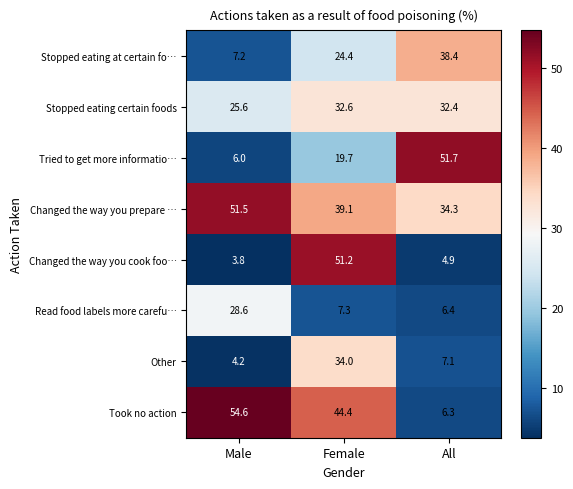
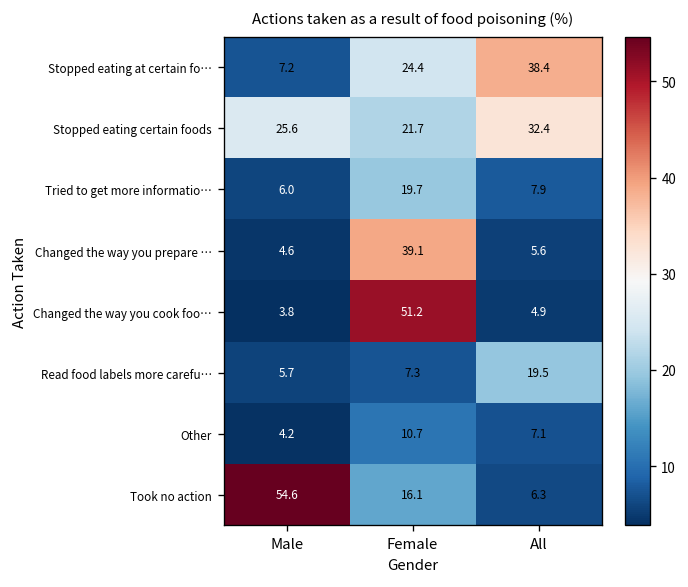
  {
    "Stopped eating at certain fo…": {
      "Male": 7.2,
      "Female": 24.4,
      "All": 38.4
    },
    "Stopped eating certain foods": {
      "Male": 25.6,
-     "Female": 32.6,
+     "Female": 21.7,
      "All": 32.4
    },
    "Tried to get more informatio…": {
      "Male": 6.0,
      "Female": 19.7,
-     "All": 51.7
+     "All": 7.9
    },
    "Changed the way you prepare …": {
-     "Male": 51.5,
+     "Male": 4.6,
      "Female": 39.1,
-     "All": 34.3
+     "All": 5.6
    },
    "Changed the way you cook foo…": {
      "Male": 3.8,
      "Female": 51.2,
      "All": 4.9
    },
    "Read food labels more carefu…": {
-     "Male": 28.6,
+     "Male": 5.7,
      "Female": 7.3,
-     "All": 6.4
+     "All": 19.5
    },
    "Other": {
      "Male": 4.2,
-     "Female": 34.0,
+     "Female": 10.7,
      "All": 7.1
    },
    "Took no action": {
      "Male": 54.6,
-     "Female": 44.4,
+     "Female": 16.1,
      "All": 6.3
    }
  }
